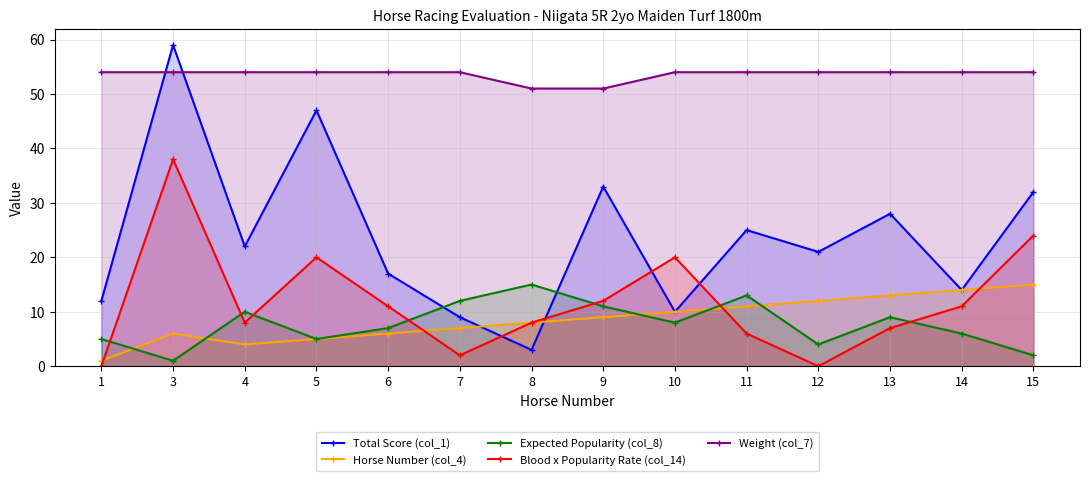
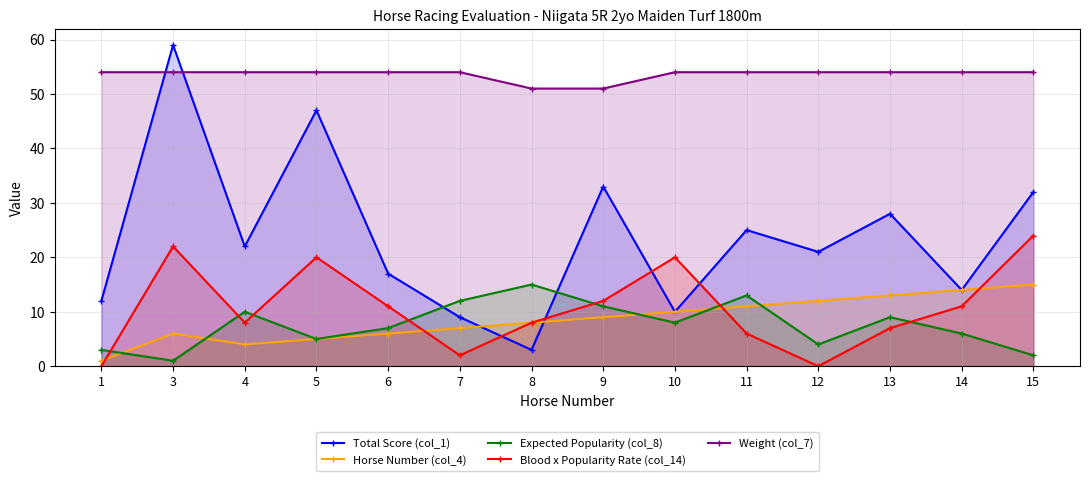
  {
    "Total Score (col_1)": {
      "1": 12,
      "3": 59,
      "4": 22,
      "5": 47,
      "6": 17,
      "7": 9,
      "8": 3,
      "9": 33,
      "11": 25,
      "12": 21,
      "13": 28,
      "15": 32
    },
    "Horse Number (col_4)": {
      "1": 1,
      "3": 6,
      "4": 4,
      "6": 6,
      "7": 7,
      "9": 9,
      "11": 11,
      "12": 12,
      "13": 13,
      "15": 15
    },
    "Expected Popularity (col_8)": {
-     "1": 5,
+     "1": 3,
      "3": 1,
      "4": 10,
      "6": 7,
      "7": 12,
      "8": 15,
      "9": 11,
      "10": 8,
      "11": 13,
      "12": 4,
      "13": 9,
      "14": 6,
      "15": 2
    },
    "Blood x Popularity Rate (col_14)": {
      "1": 0,
-     "3": 38,
+     "3": 22,
      "4": 8,
      "5": 20,
      "6": 11,
      "7": 2,
      "9": 12,
      "10": 20,
      "11": 6,
      "12": 0,
      "13": 7,
      "14": 11,
      "15": 24
    },
    "Weight (col_7)": {
      "1": 54,
      "3": 54,
      "4": 54,
      "5": 54,
      "6": 54,
      "7": 54,
      "8": 51,
      "9": 51,
      "10": 54,
      "11": 54,
      "12": 54,
      "13": 54,
      "14": 54,
      "15": 54
    }
  }
